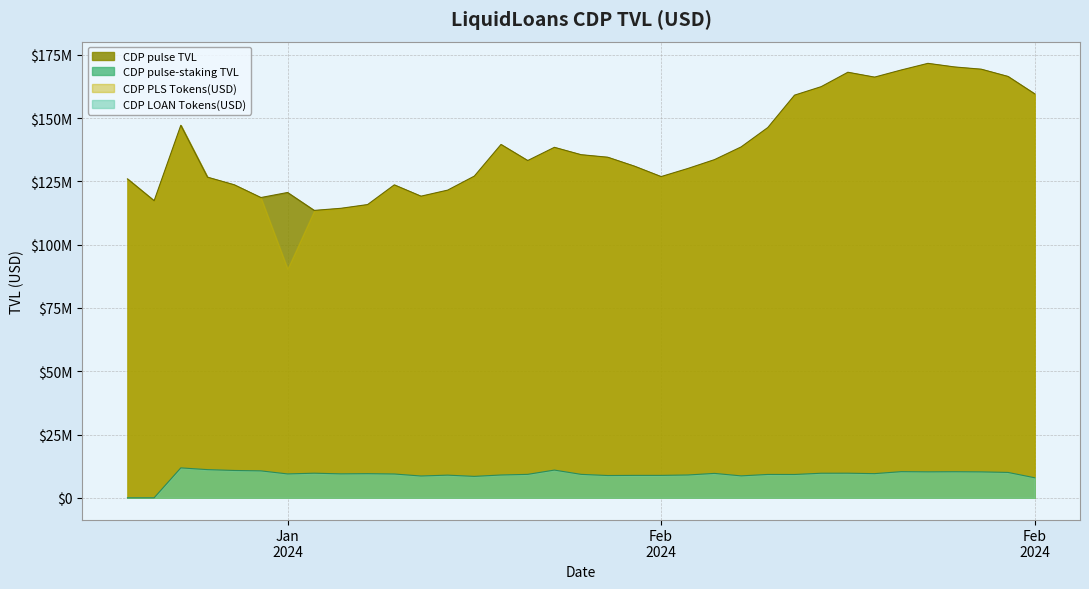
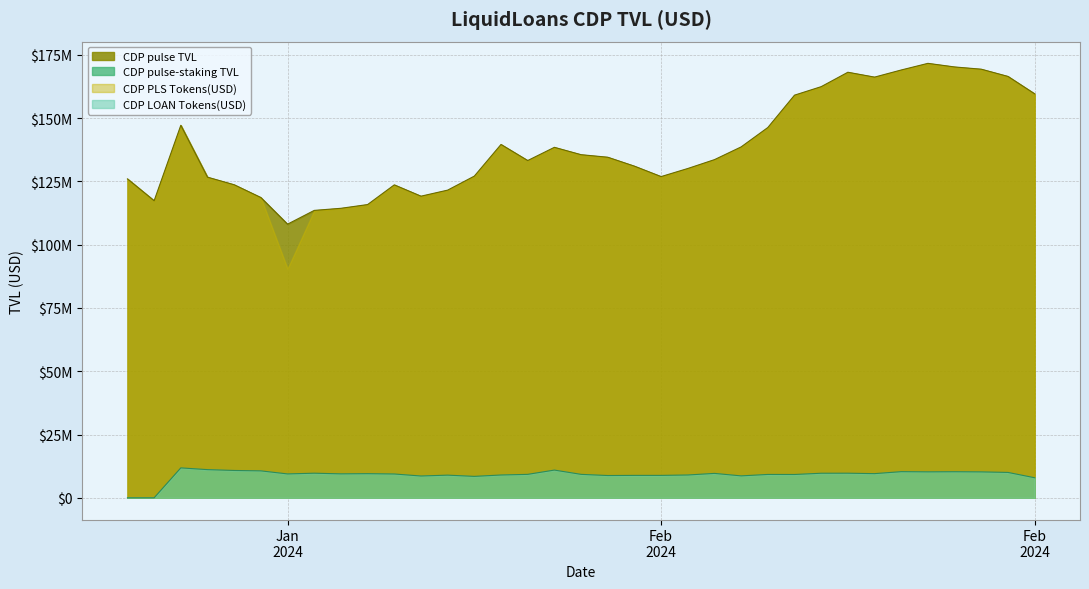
  {
    "CDP pulse TVL": {
-     "Jan 2024": "$121000000"
+     "Jan 2024": "$108000000"
    },
    "CDP LOAN Tokens(USD)": {
      "Jan 2024": "$9000000"
    },
    "CDP PLS Tokens(USD)": {
      "Jan 2024": "$91000000"
    }
  }
